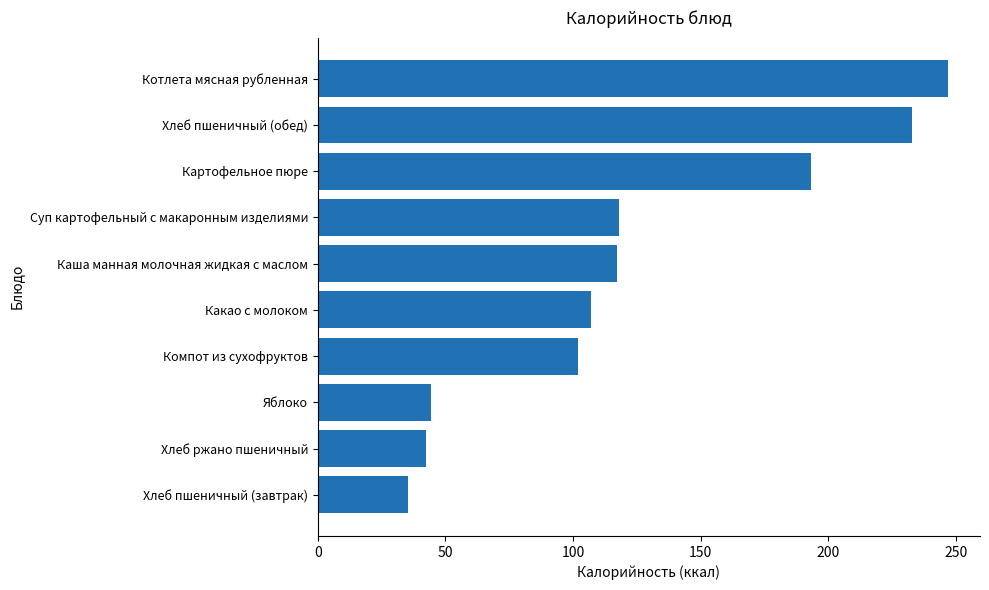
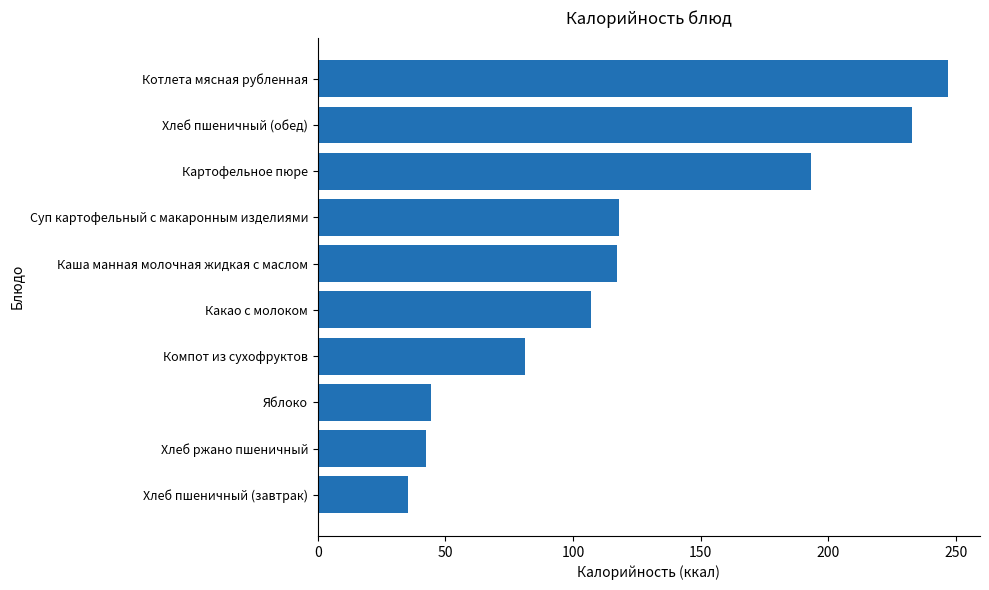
  {
    "Котлета мясная рубленная": 247,
    "Хлеб пшеничный (обед)": 233,
    "Картофельное пюре": 193,
    "Суп картофельный с макаронным изделиями": 118,
    "Каша манная молочная жидкая с маслом": 117,
    "Какао с молоком": 107,
-   "Компот из сухофруктов": 102,
+   "Компот из сухофруктов": 81,
    "Яблоко": 44,
    "Хлеб ржано пшеничный": 42,
    "Хлеб пшеничный (завтрак)": 36
  }
